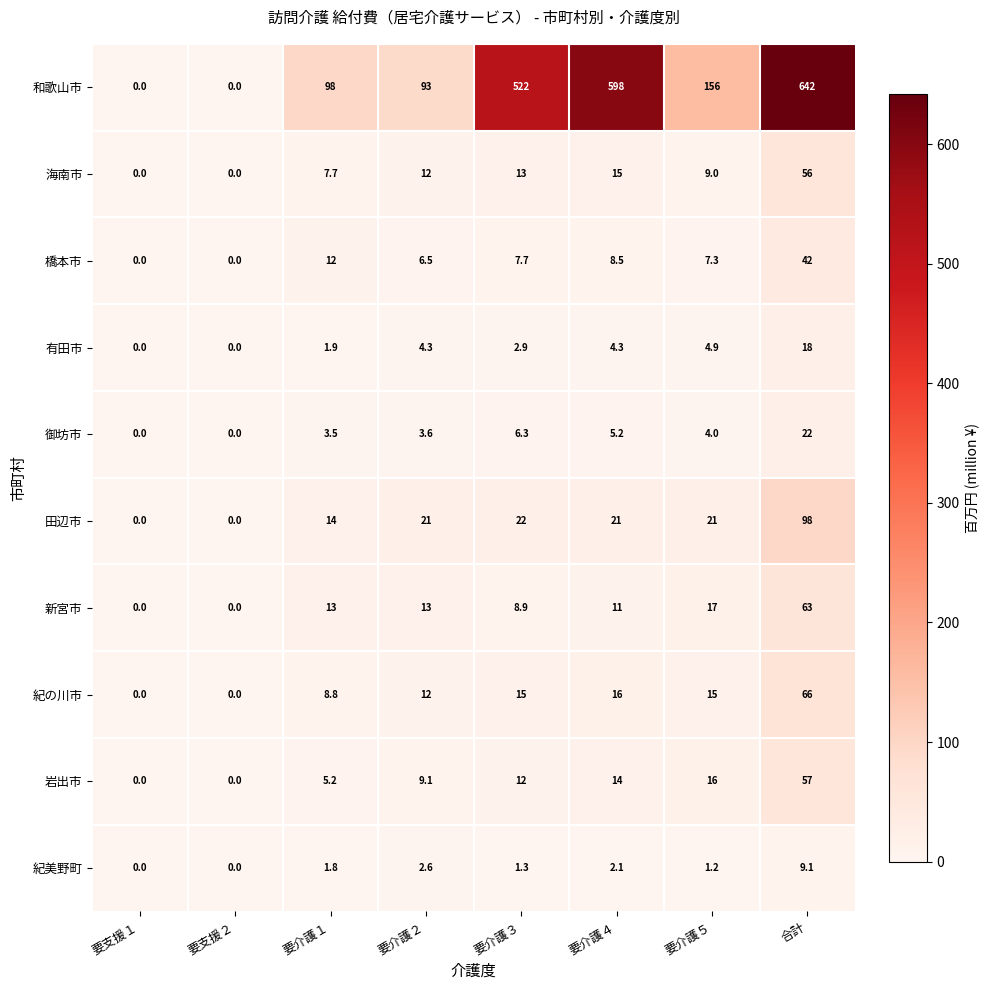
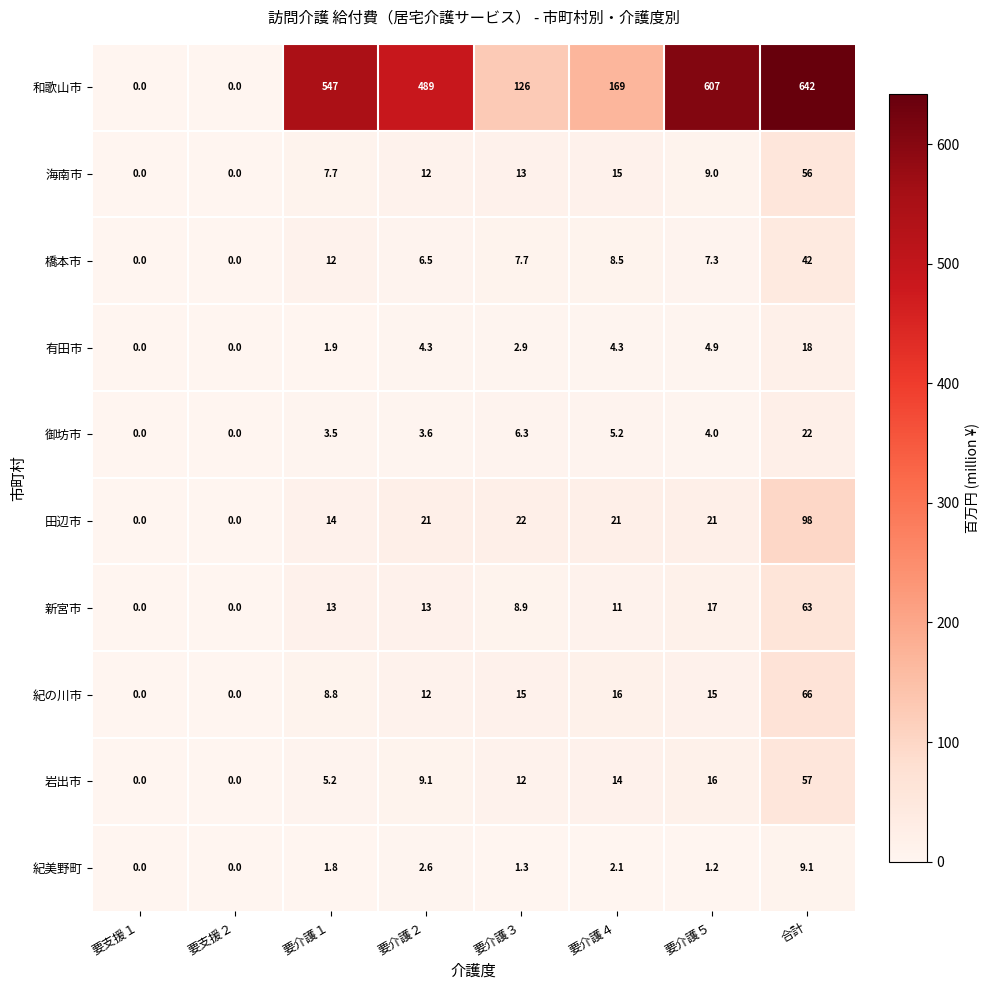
  {
    "和歌山市": {
      "要支援１": 0.0,
      "要支援２": 0.0,
-     "要介護１": 98,
-     "要介護２": 93,
-     "要介護３": 522,
-     "要介護４": 598,
-     "要介護５": 156,
+     "要介護１": 547,
+     "要介護２": 489,
+     "要介護３": 126,
+     "要介護４": 169,
+     "要介護５": 607,
      "合計": 642
    },
    "海南市": {
      "要支援１": 0.0,
      "要支援２": 0.0,
      "要介護１": 7.7,
      "要介護２": 12,
      "要介護３": 13,
      "要介護４": 15,
      "要介護５": 9.0,
      "合計": 56
    },
    "橋本市": {
      "要支援１": 0.0,
      "要支援２": 0.0,
      "要介護１": 12,
      "要介護２": 6.5,
      "要介護３": 7.7,
      "要介護４": 8.5,
      "要介護５": 7.3,
      "合計": 42
    },
    "有田市": {
      "要支援１": 0.0,
      "要支援２": 0.0,
      "要介護１": 1.9,
      "要介護２": 4.3,
      "要介護３": 2.9,
      "要介護４": 4.3,
      "要介護５": 4.9,
      "合計": 18
    },
    "御坊市": {
      "要支援１": 0.0,
      "要支援２": 0.0,
      "要介護１": 3.5,
      "要介護２": 3.6,
      "要介護３": 6.3,
      "要介護４": 5.2,
      "要介護５": 4.0,
      "合計": 22
    },
    "田辺市": {
      "要支援１": 0.0,
      "要支援２": 0.0,
      "要介護１": 14,
      "要介護２": 21,
      "要介護３": 22,
      "要介護４": 21,
      "要介護５": 21,
      "合計": 98
    },
    "新宮市": {
      "要支援１": 0.0,
      "要支援２": 0.0,
      "要介護１": 13,
      "要介護２": 13,
      "要介護３": 8.9,
      "要介護４": 11,
      "要介護５": 17,
      "合計": 63
    },
    "紀の川市": {
      "要支援１": 0.0,
      "要支援２": 0.0,
      "要介護１": 8.8,
      "要介護２": 12,
      "要介護３": 15,
      "要介護４": 16,
      "要介護５": 15,
      "合計": 66
    },
    "岩出市": {
      "要支援１": 0.0,
      "要支援２": 0.0,
      "要介護１": 5.2,
      "要介護２": 9.1,
      "要介護３": 12,
      "要介護４": 14,
      "要介護５": 16,
      "合計": 57
    },
    "紀美野町": {
      "要支援１": 0.0,
      "要支援２": 0.0,
      "要介護１": 1.8,
      "要介護２": 2.6,
      "要介護３": 1.3,
      "要介護４": 2.1,
      "要介護５": 1.2,
      "合計": 9.1
    }
  }
